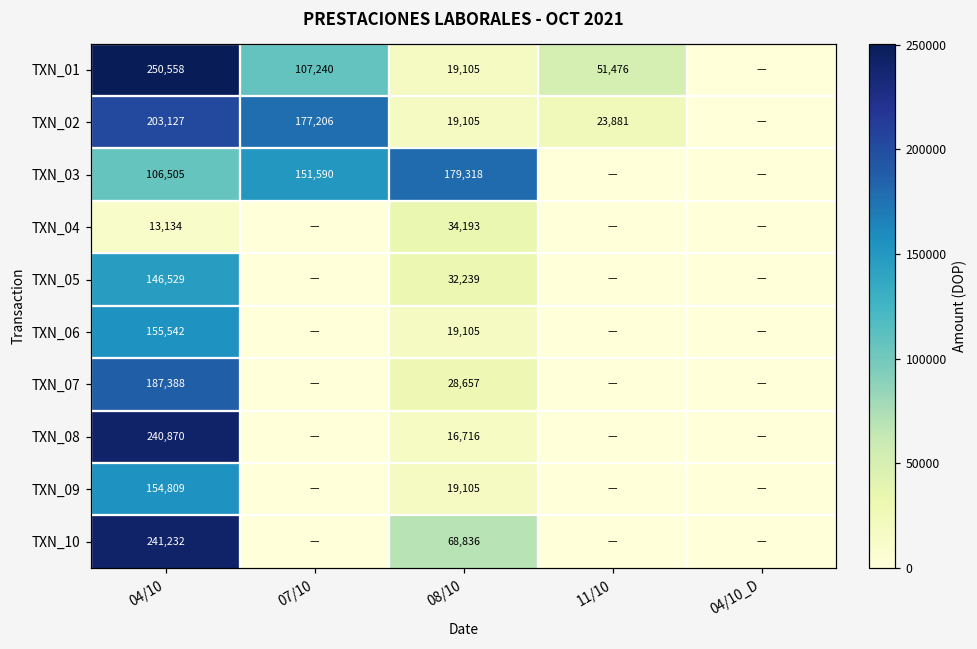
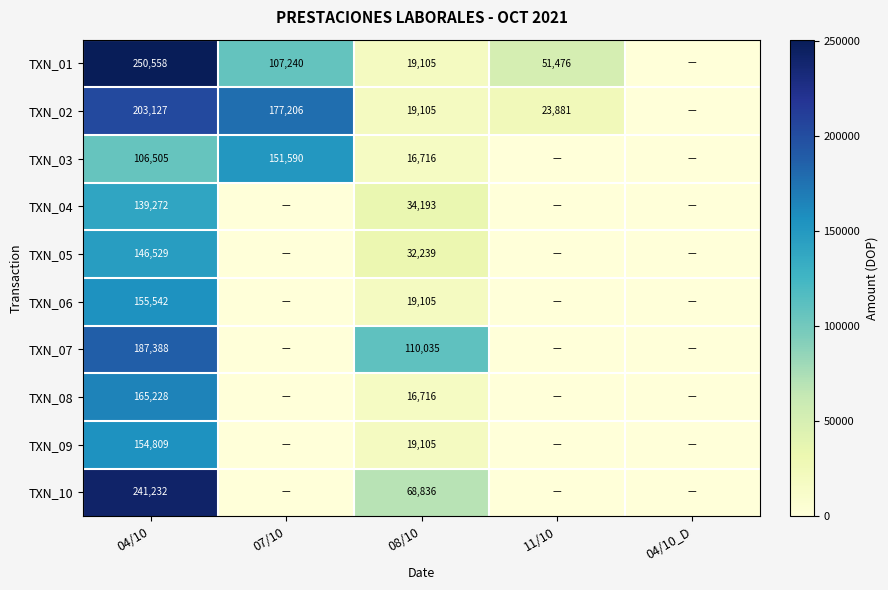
  {
    "TXN_01": {
      "04/10": "250,558",
      "07/10": "107,240",
      "08/10": "19,105",
      "11/10": "51,476"
    },
    "TXN_02": {
      "04/10": "203,127",
      "07/10": "177,206",
      "08/10": "19,105",
      "11/10": "23,881"
    },
    "TXN_03": {
      "04/10": "106,505",
      "07/10": "151,590",
-     "08/10": "179,318"
+     "08/10": "16,716"
    },
    "TXN_04": {
-     "04/10": "13,134",
+     "04/10": "139,272",
      "08/10": "34,193"
    },
    "TXN_05": {
      "04/10": "146,529",
      "08/10": "32,239"
    },
    "TXN_06": {
      "04/10": "155,542",
      "08/10": "19,105"
    },
    "TXN_07": {
      "04/10": "187,388",
-     "08/10": "28,657"
+     "08/10": "110,035"
    },
    "TXN_08": {
-     "04/10": "240,870",
+     "04/10": "165,228",
      "08/10": "16,716"
    },
    "TXN_09": {
      "04/10": "154,809",
      "08/10": "19,105"
    },
    "TXN_10": {
      "04/10": "241,232",
      "08/10": "68,836"
    }
  }
